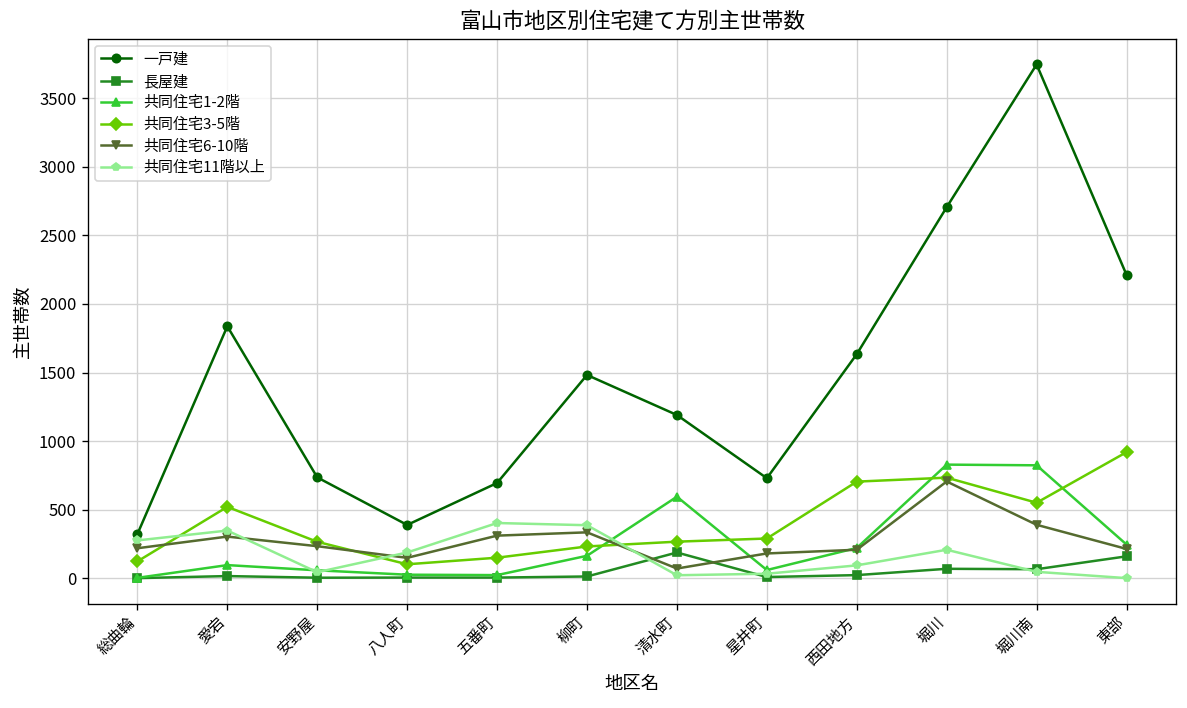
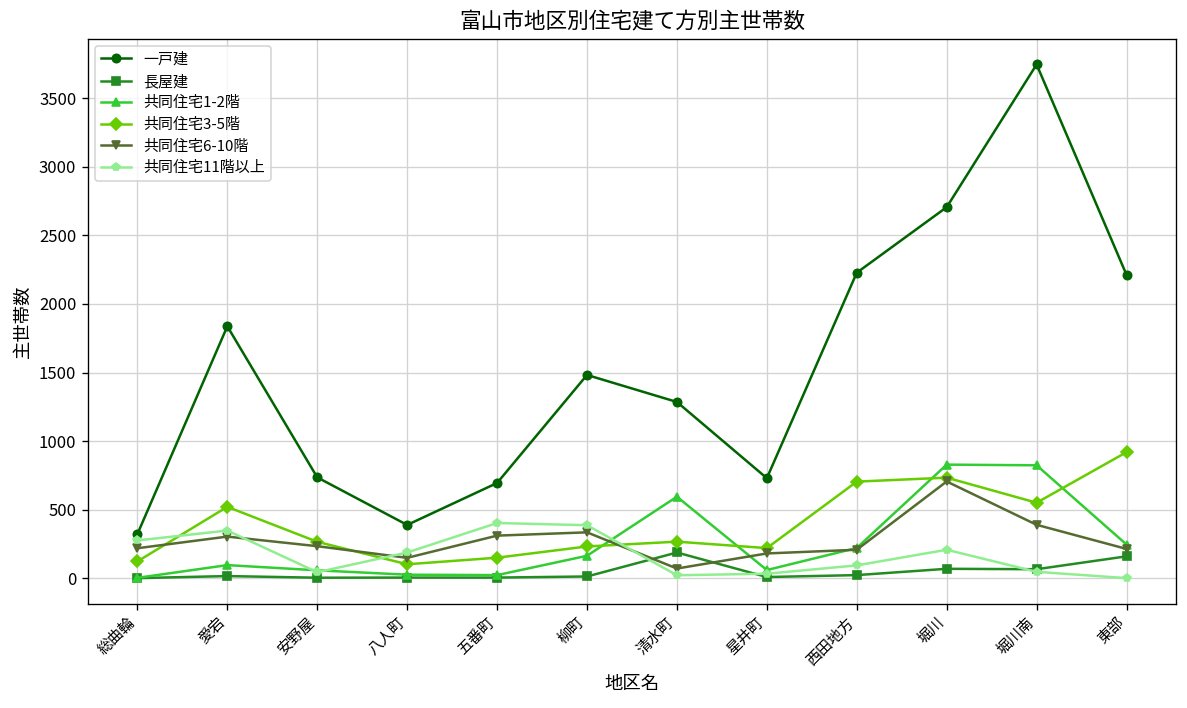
  {
    "一戸建": {
      "総曲輪": 320,
      "愛宕": 1840,
      "安野屋": 740,
      "八人町": 390,
      "五番町": 690,
      "柳町": 1480,
-     "清水町": 1190,
+     "清水町": 1290,
      "星井町": 730,
-     "西田地方": 1630,
+     "西田地方": 2230,
      "堀川": 2710,
      "堀川南": 3750,
      "東部": 2210
    },
    "長屋建": {
      "愛宕": 20,
      "安野屋": 0,
      "柳町": 10,
      "清水町": 190,
      "星井町": 10,
      "西田地方": 20,
      "堀川": 70,
      "東部": 160
    },
    "共同住宅1-2階": {
      "愛宕": 100,
      "柳町": 160,
      "清水町": 590,
      "星井町": 60,
      "堀川": 830,
      "堀川南": 820,
      "東部": 250
    },
    "共同住宅3-5階": {
      "総曲輪": 120,
      "愛宕": 520,
      "安野屋": 270,
      "八人町": 100,
      "五番町": 150,
      "柳町": 230,
      "清水町": 270,
-     "星井町": 290,
+     "星井町": 220,
      "西田地方": 700,
      "堀川": 730,
      "堀川南": 550,
      "東部": 920
    },
    "共同住宅6-10階": {
      "総曲輪": 220,
      "愛宕": 300,
      "安野屋": 230,
      "八人町": 150,
      "五番町": 310,
      "柳町": 330,
      "清水町": 70,
      "星井町": 180,
      "堀川": 710,
      "堀川南": 390,
      "東部": 210
    },
    "共同住宅11階以上": {
      "総曲輪": 280,
      "愛宕": 350,
      "八人町": 190,
      "五番町": 400,
      "柳町": 390,
      "清水町": 20,
      "星井町": 30,
      "西田地方": 90,
      "堀川": 210,
      "東部": 0
    }
  }
